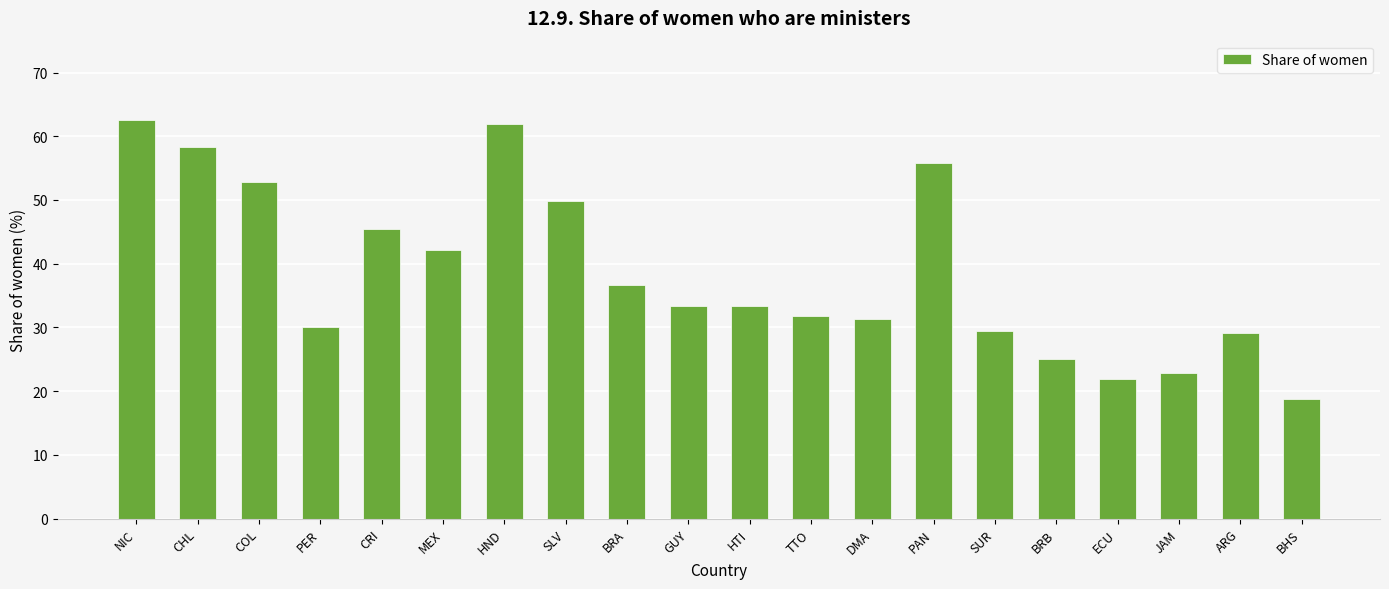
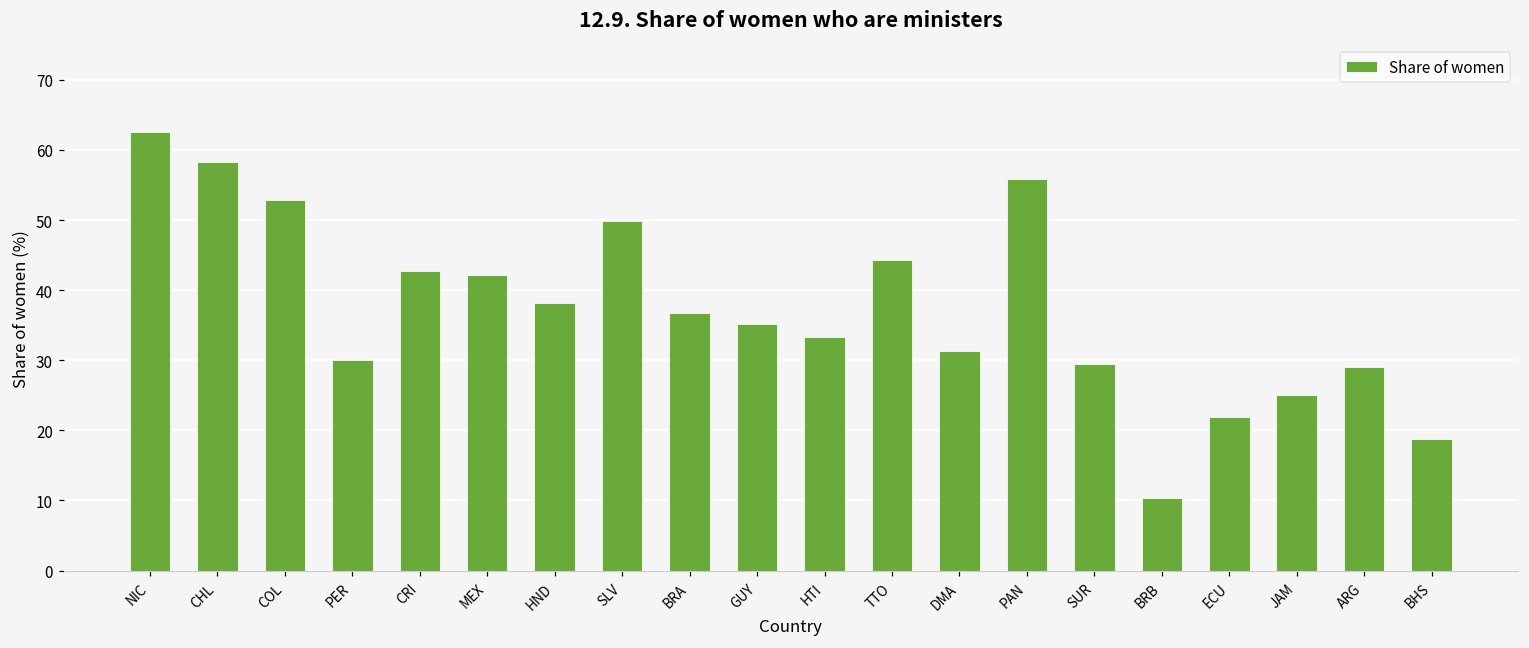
  {
    "NIC": 63,
    "CHL": 58,
    "COL": 53,
    "PER": 30,
-   "CRI": 46,
+   "CRI": 43,
    "MEX": 42,
-   "HND": 62,
+   "HND": 38,
    "SLV": 50,
    "BRA": 37,
-   "GUY": 33,
+   "GUY": 35,
    "HTI": 33,
-   "TTO": 32,
+   "TTO": 44,
    "DMA": 31,
    "PAN": 56,
    "SUR": 29,
-   "BRB": 25,
+   "BRB": 10,
    "ECU": 22,
-   "JAM": 23,
+   "JAM": 25,
    "ARG": 29,
    "BHS": 19
  }
